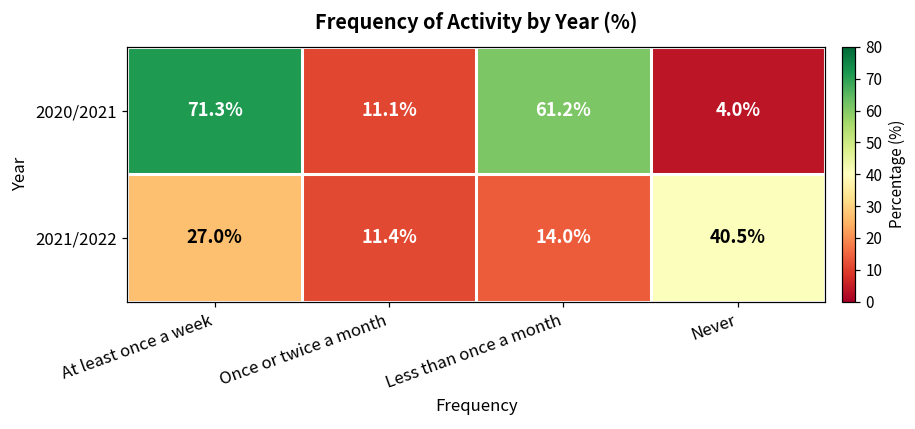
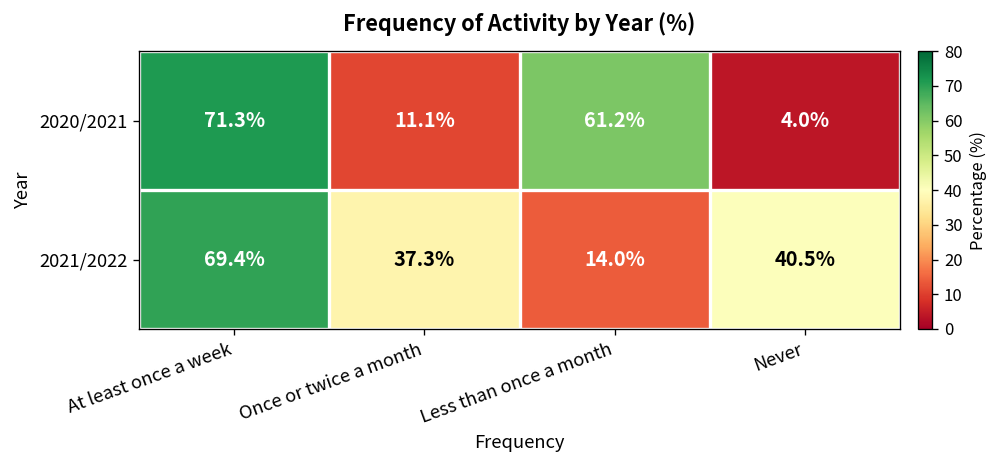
  {
    "2020/2021": {
      "At least once a week": "71.3%",
      "Once or twice a month": "11.1%",
      "Less than once a month": "61.2%",
      "Never": "4.0%"
    },
    "2021/2022": {
-     "At least once a week": "27.0%",
-     "Once or twice a month": "11.4%",
+     "At least once a week": "69.4%",
+     "Once or twice a month": "37.3%",
      "Less than once a month": "14.0%",
      "Never": "40.5%"
    }
  }
